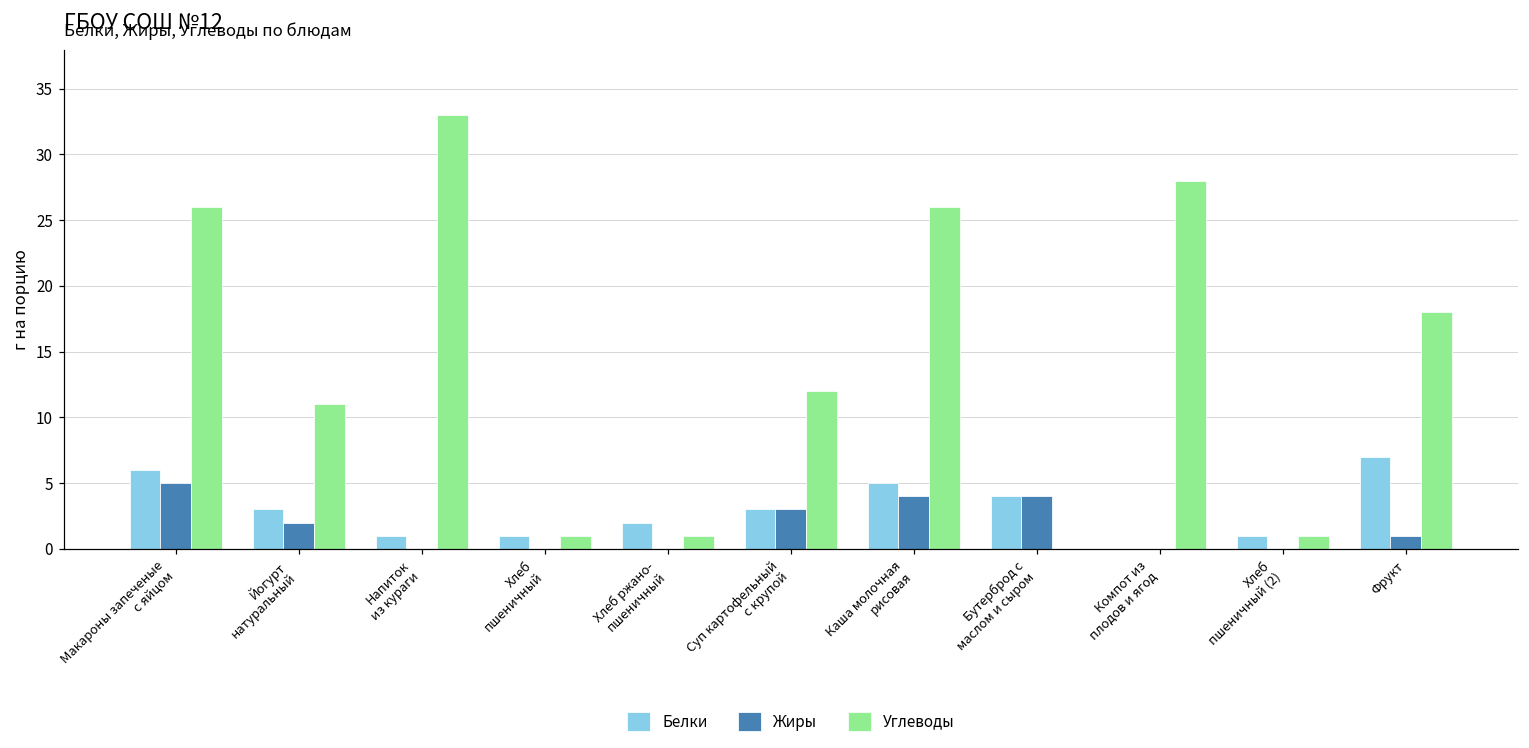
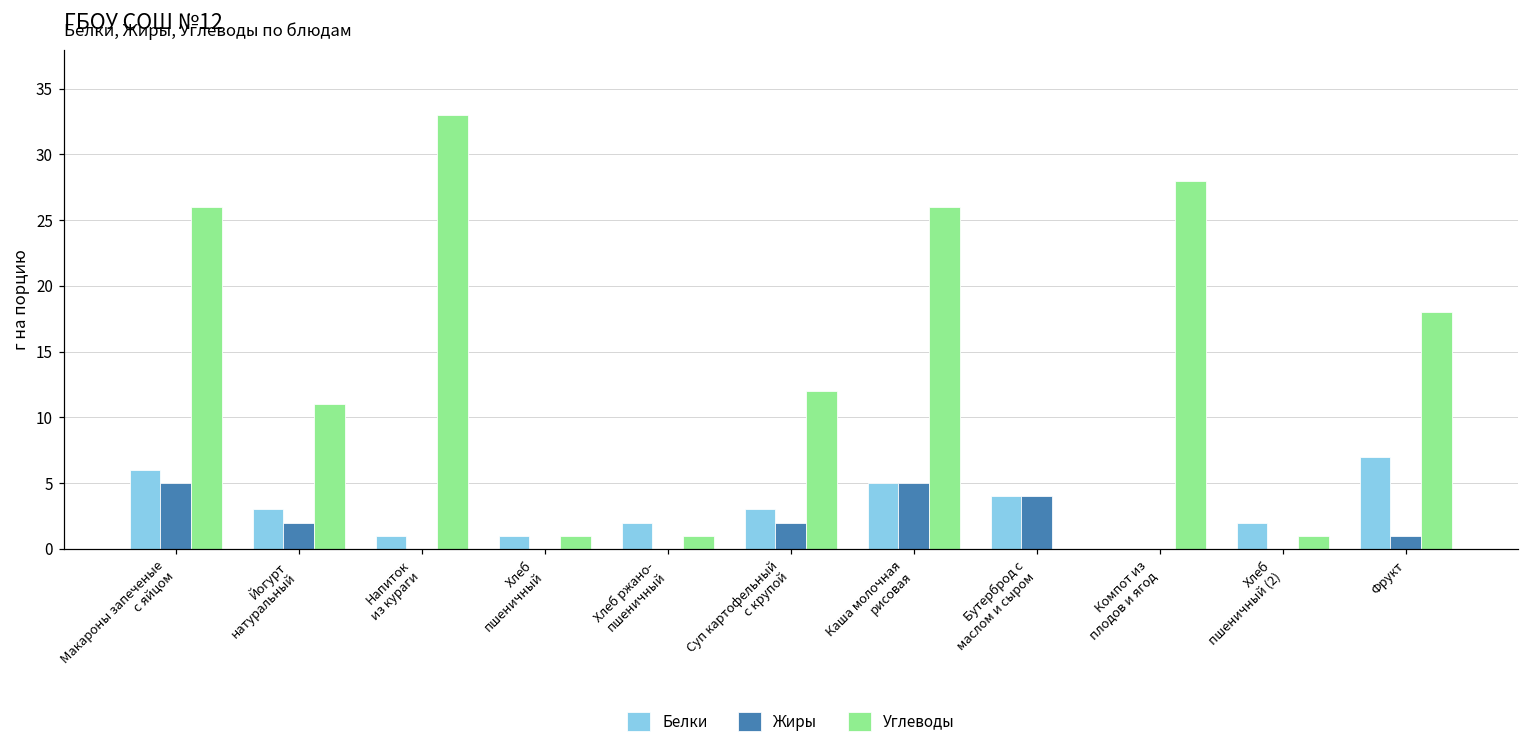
  {
    "Белки": {
      "Макароны запеченые с яйцом": 6,
      "Йогурт натуральный": 3,
      "Напиток из кураги": 1,
      "Хлеб пшеничный": 1,
      "Хлеб ржано- пшеничный": 2,
      "Суп картофельный с крупой": 3,
      "Каша молочная рисовая": 5,
      "Бутерброд с маслом и сыром": 4,
      "Компот из плодов и ягод": 0,
-     "Хлеб пшеничный (2)": 1,
+     "Хлеб пшеничный (2)": 2,
      "Фрукт": 7
    },
    "Жиры": {
      "Макароны запеченые с яйцом": 5,
      "Йогурт натуральный": 2,
      "Напиток из кураги": 0,
      "Хлеб пшеничный": 0,
      "Хлеб ржано- пшеничный": 0,
-     "Суп картофельный с крупой": 3,
-     "Каша молочная рисовая": 4,
+     "Суп картофельный с крупой": 2,
+     "Каша молочная рисовая": 5,
      "Бутерброд с маслом и сыром": 4,
      "Компот из плодов и ягод": 0,
      "Хлеб пшеничный (2)": 0,
      "Фрукт": 1
    },
    "Углеводы": {
      "Макароны запеченые с яйцом": 26,
      "Йогурт натуральный": 11,
      "Напиток из кураги": 33,
      "Хлеб пшеничный": 1,
      "Хлеб ржано- пшеничный": 1,
      "Суп картофельный с крупой": 12,
      "Каша молочная рисовая": 26,
      "Бутерброд с маслом и сыром": 0,
      "Компот из плодов и ягод": 28,
      "Хлеб пшеничный (2)": 1,
      "Фрукт": 18
    }
  }
